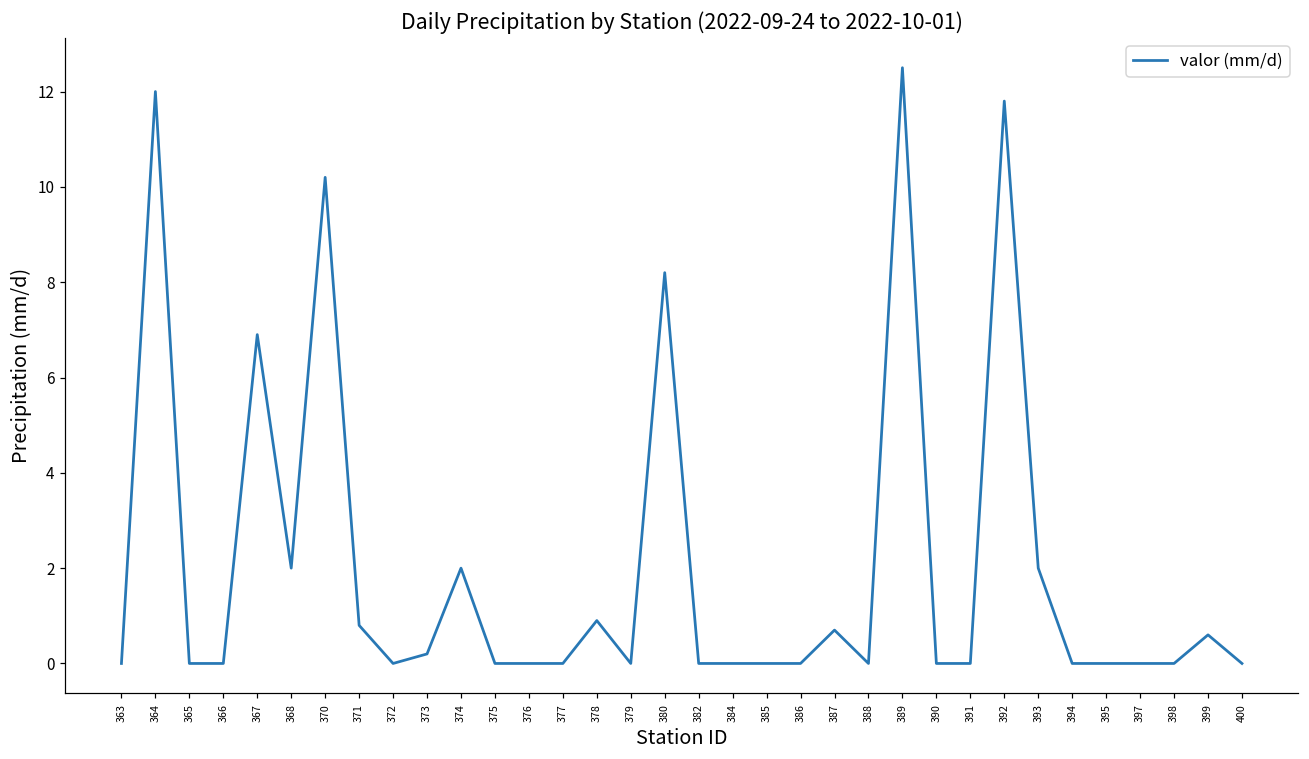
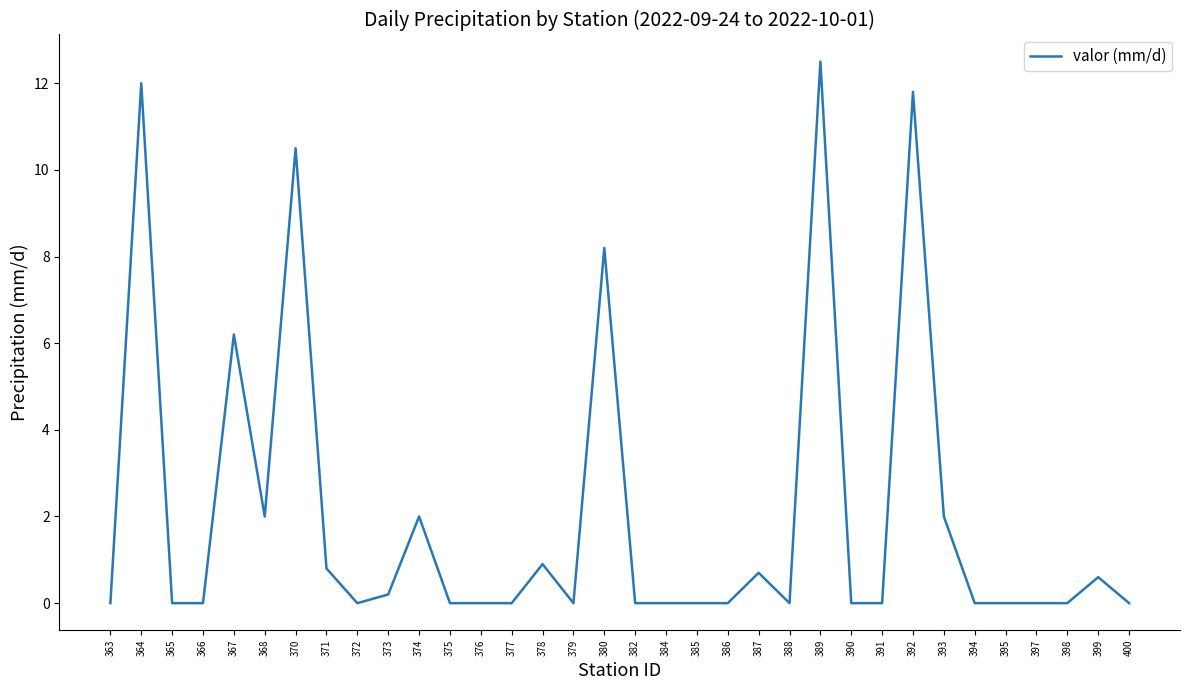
  {
    "363": 0.0,
    "364": 12.0,
    "365": 0.0,
    "366": 0.0,
-   "367": 6.9,
+   "367": 6.2,
    "368": 2.0,
-   "370": 10.2,
+   "370": 10.5,
    "371": 0.8,
    "372": 0.0,
    "373": 0.2,
    "374": 2.0,
    "375": 0.0,
    "376": 0.0,
    "377": 0.0,
    "378": 0.9,
    "379": 0.0,
    "380": 8.2,
    "382": 0.0,
    "384": 0.0,
    "385": 0.0,
    "386": 0.0,
    "387": 0.7,
    "388": 0.0,
    "389": 12.5,
    "390": 0.0,
    "391": 0.0,
    "392": 11.8,
    "393": 2.0,
    "394": 0.0,
    "395": 0.0,
    "397": 0.0,
    "398": 0.0,
    "399": 0.6,
    "400": 0.0
  }
